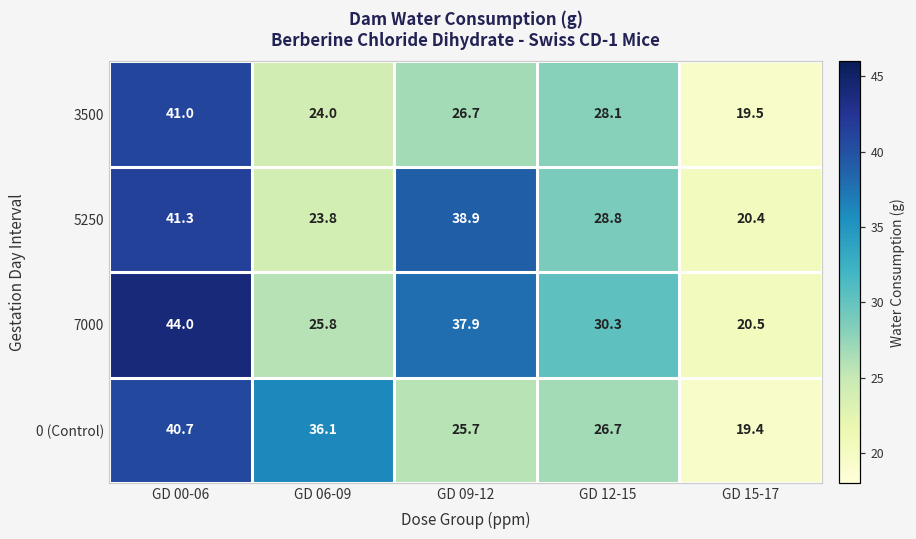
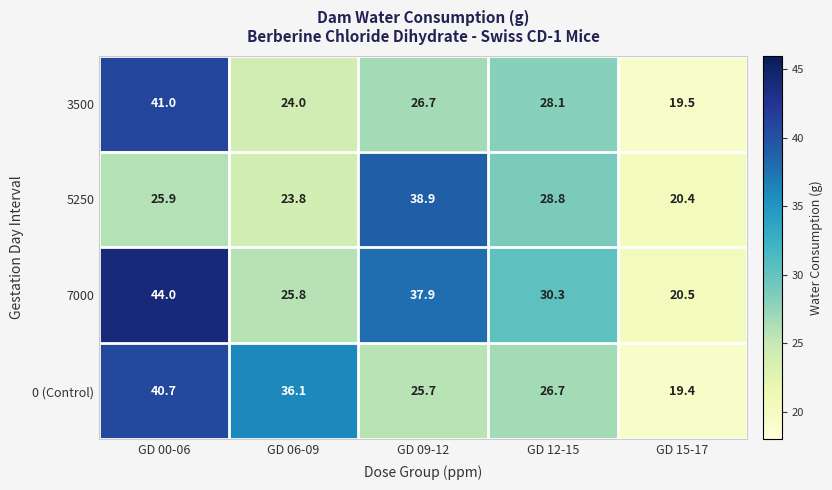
  {
    "3500": {
      "GD 00-06": 41.0,
      "GD 06-09": 24.0,
      "GD 09-12": 26.7,
      "GD 12-15": 28.1,
      "GD 15-17": 19.5
    },
    "5250": {
-     "GD 00-06": 41.3,
+     "GD 00-06": 25.9,
      "GD 06-09": 23.8,
      "GD 09-12": 38.9,
      "GD 12-15": 28.8,
      "GD 15-17": 20.4
    },
    "7000": {
      "GD 00-06": 44.0,
      "GD 06-09": 25.8,
      "GD 09-12": 37.9,
      "GD 12-15": 30.3,
      "GD 15-17": 20.5
    },
    "0 (Control)": {
      "GD 00-06": 40.7,
      "GD 06-09": 36.1,
      "GD 09-12": 25.7,
      "GD 12-15": 26.7,
      "GD 15-17": 19.4
    }
  }
